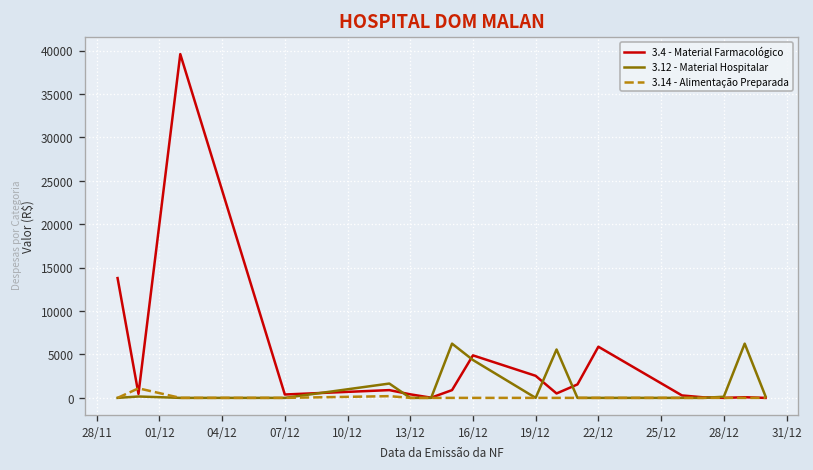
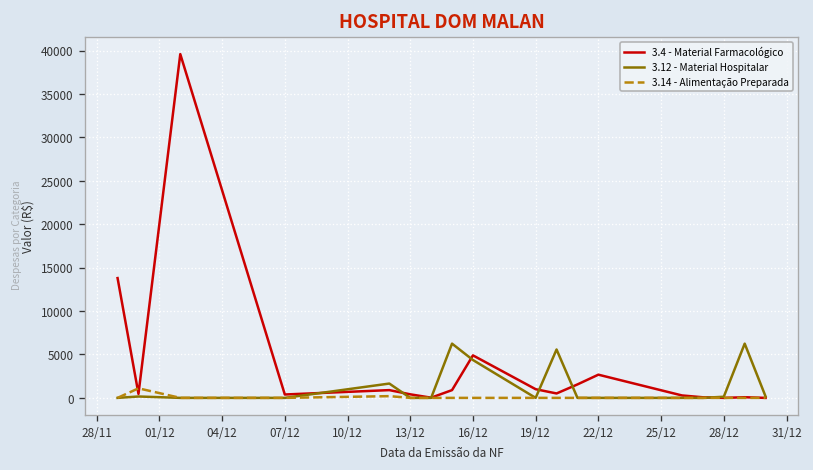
  {
    "3.4 - Material Farmacológico": {
      "07/12": 0,
      "13/12": 0,
      "16/12": 5000,
-     "19/12": 3000,
-     "22/12": 6000
+     "19/12": 1000,
+     "22/12": 3000
    }
  }
